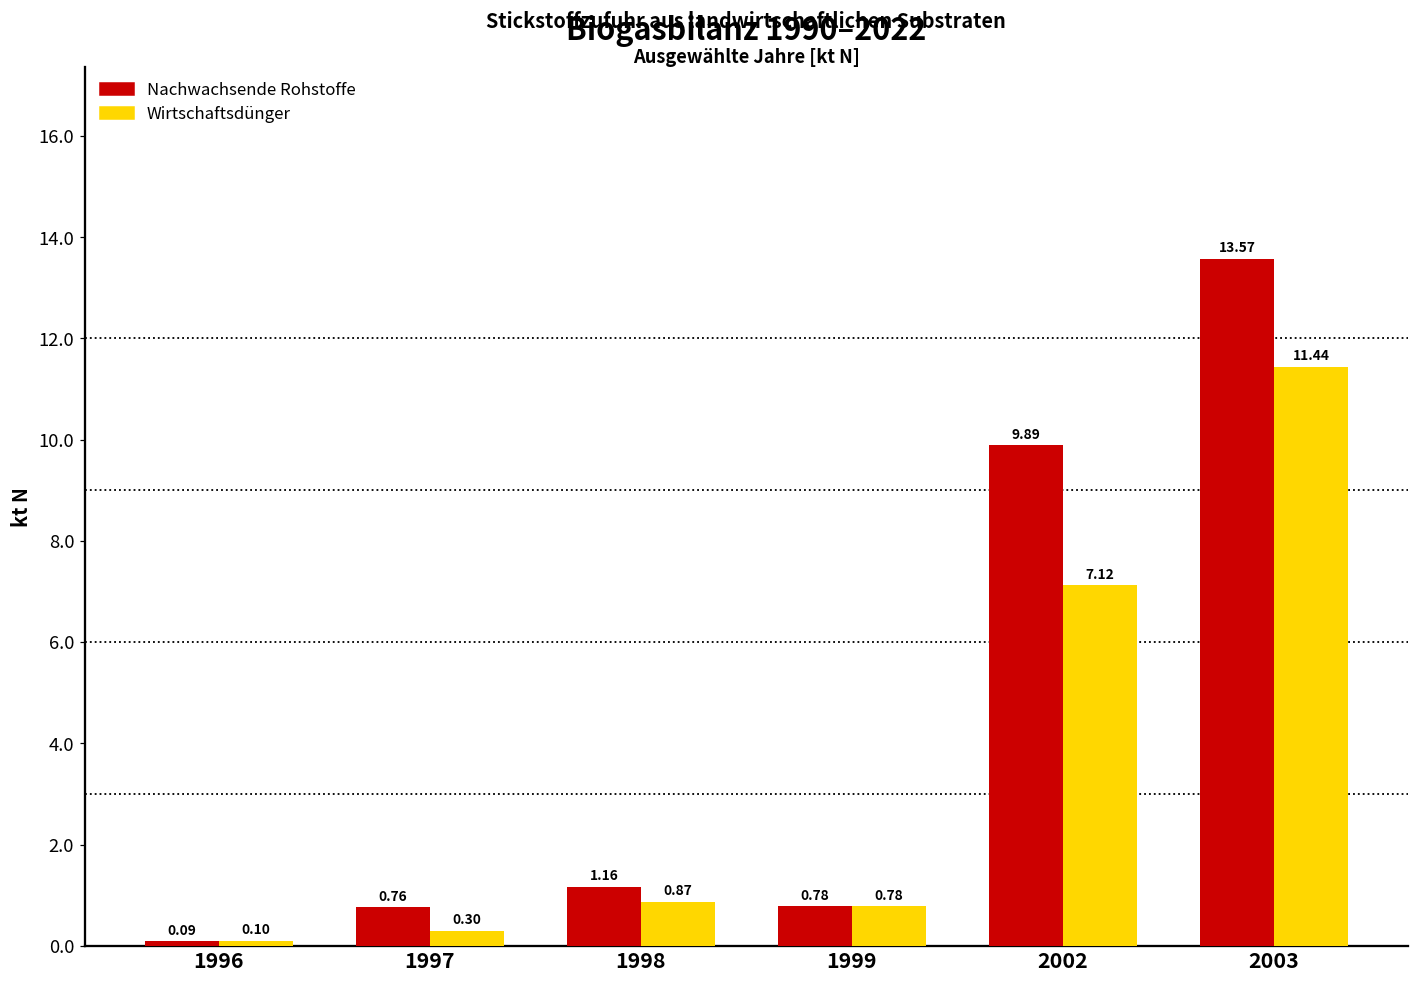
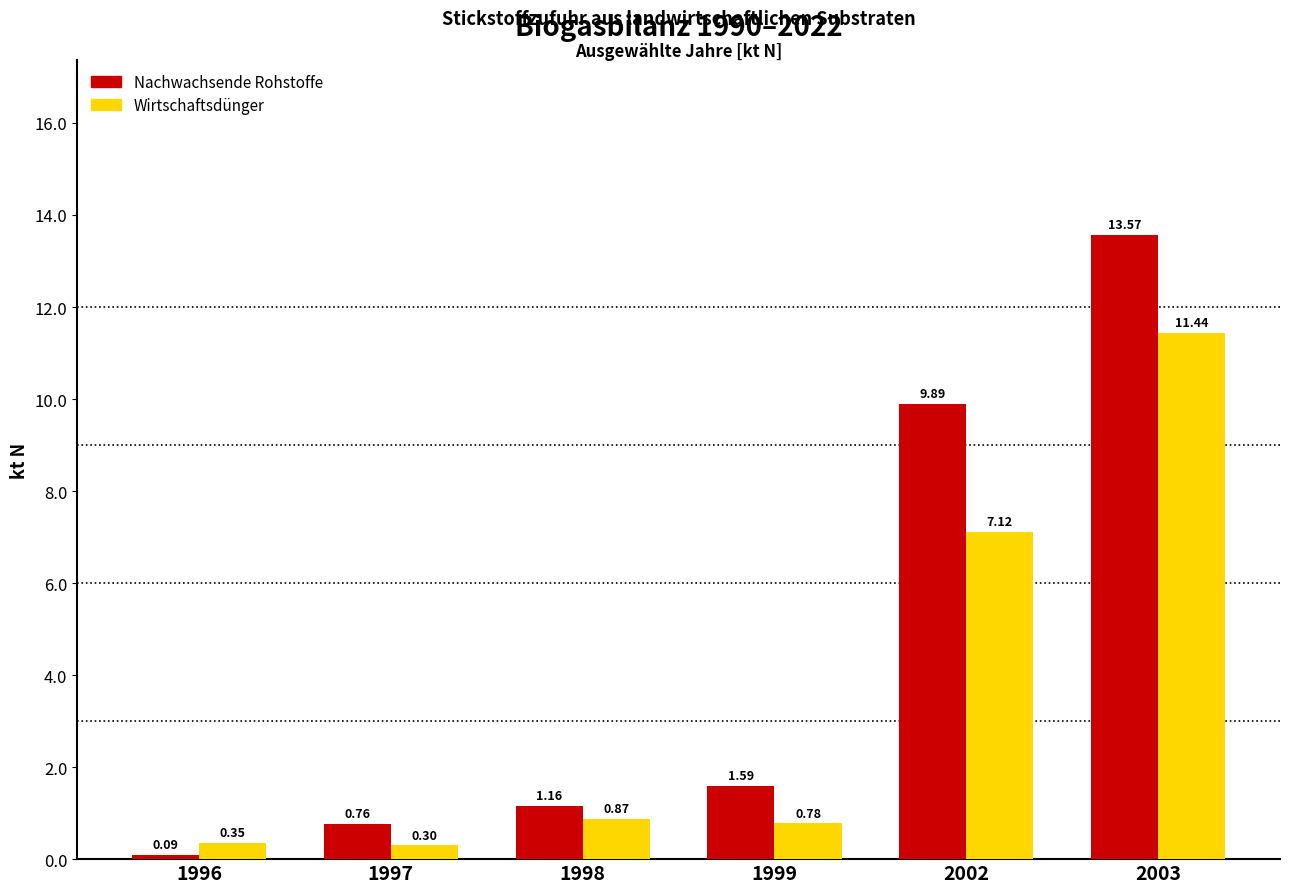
  {
    "Nachwachsende Rohstoffe": {
      "1996": 0.09,
      "1997": 0.76,
      "1998": 1.16,
-     "1999": 0.78,
+     "1999": 1.59,
      "2002": 9.89,
      "2003": 13.57
    },
    "Wirtschaftsdünger": {
-     "1996": 0.10,
+     "1996": 0.35,
      "1997": 0.30,
      "1998": 0.87,
      "1999": 0.78,
      "2002": 7.12,
      "2003": 11.44
    }
  }
